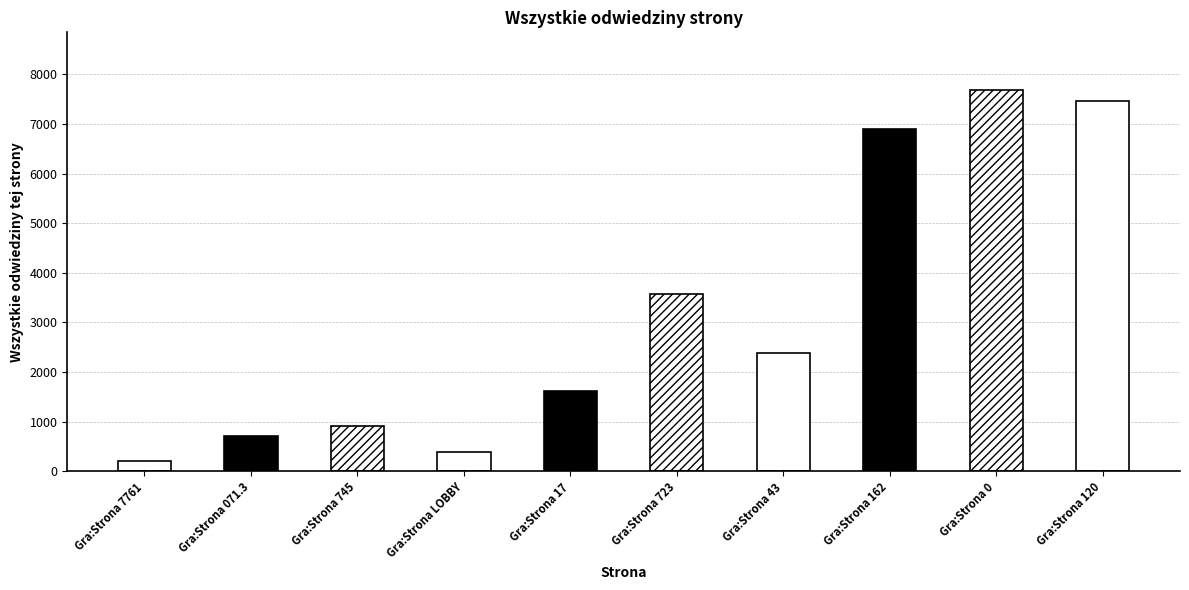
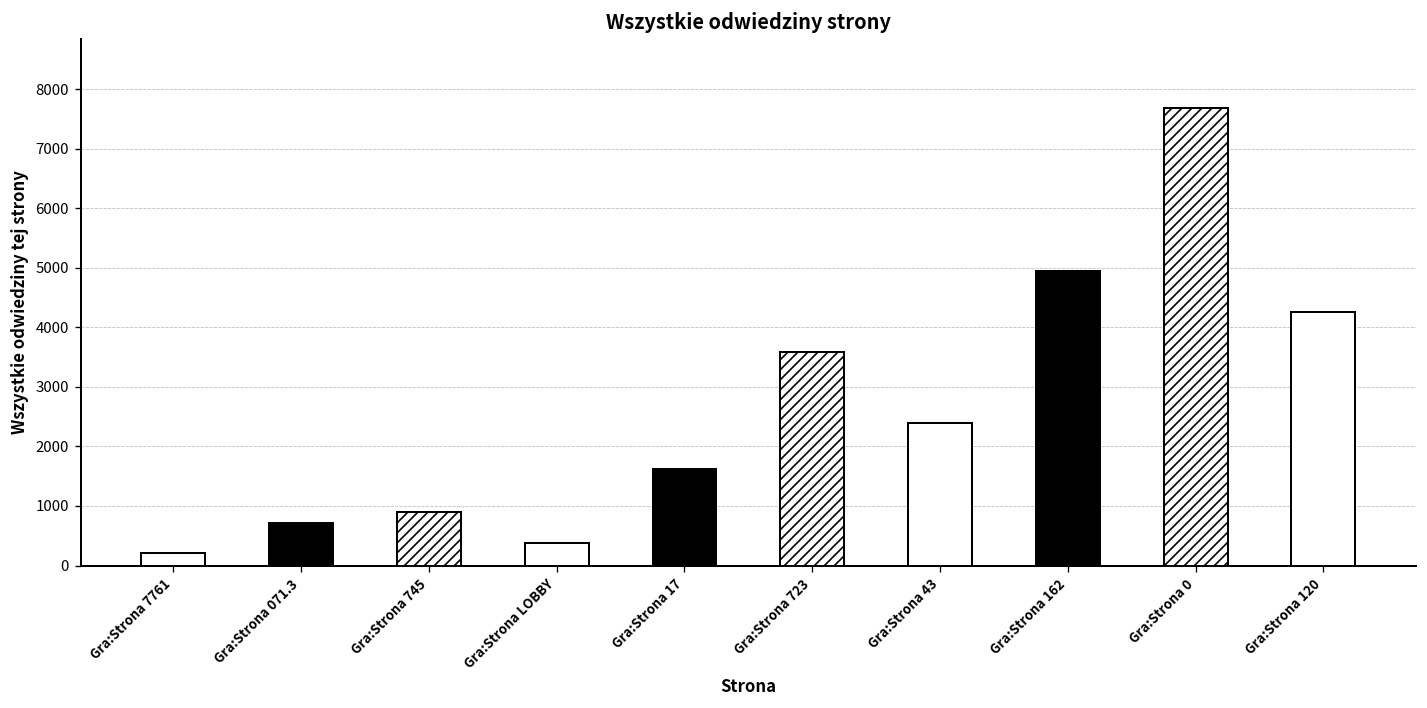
  {
    "Gra:Strona 7761": 200,
    "Gra:Strona 071.3": 700,
    "Gra:Strona 745": 900,
    "Gra:Strona LOBBY": 400,
    "Gra:Strona 17": 1600,
    "Gra:Strona 723": 3600,
    "Gra:Strona 43": 2400,
-   "Gra:Strona 162": 6900,
+   "Gra:Strona 162": 4900,
    "Gra:Strona 0": 7700,
-   "Gra:Strona 120": 7500
+   "Gra:Strona 120": 4300
  }
